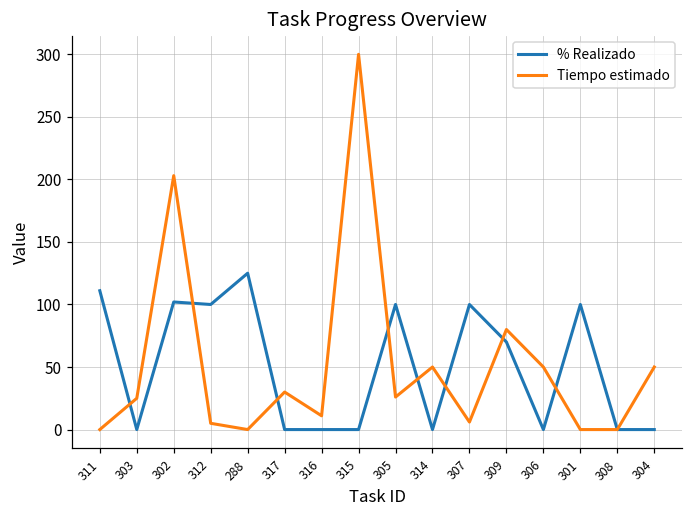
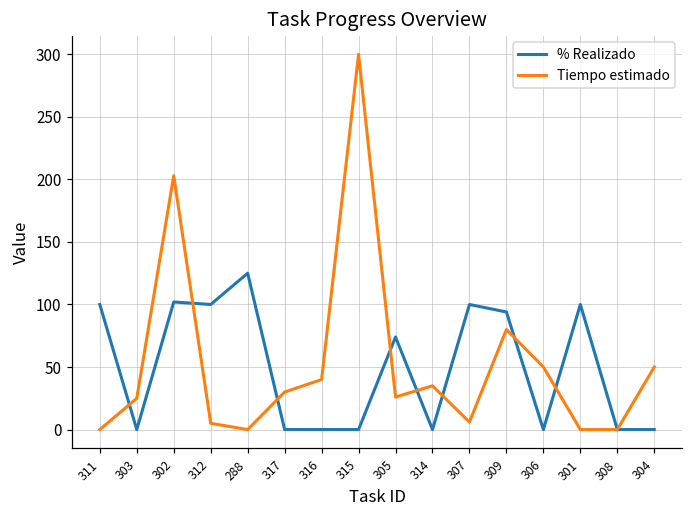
  {
    "% Realizado": {
-     "311": 111,
+     "311": 100,
      "303": 0,
      "302": 102,
      "312": 100,
      "288": 125,
      "317": 0,
      "316": 0,
      "315": 0,
-     "305": 100,
+     "305": 74,
      "314": 0,
      "307": 100,
-     "309": 70,
+     "309": 94,
      "306": 0,
      "301": 100,
      "304": 0
    },
    "Tiempo estimado": {
      "311": 0,
      "303": 25,
      "302": 203,
      "312": 5,
      "288": 0,
      "317": 30,
-     "316": 11,
+     "316": 40,
      "315": 300,
      "305": 26,
-     "314": 50,
+     "314": 35,
      "307": 6,
      "309": 80,
      "306": 50,
      "301": 0,
      "304": 50
    }
  }
